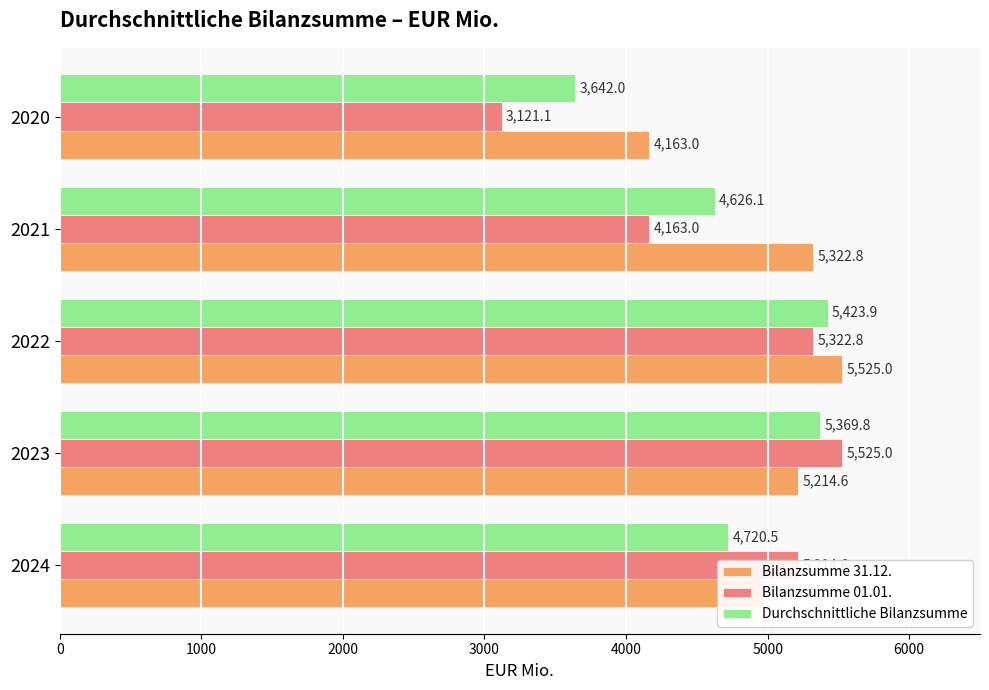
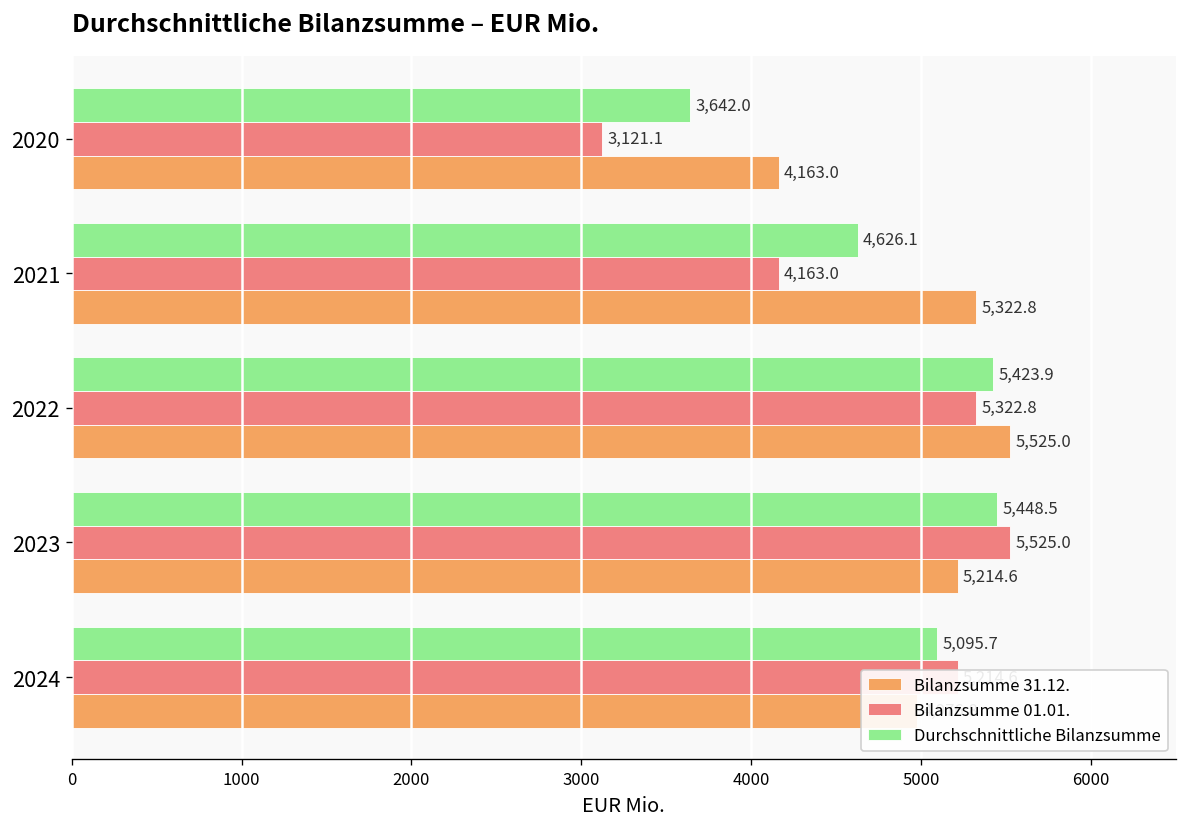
  {
    "Durchschnittliche Bilanzsumme": {
      "2020": "3,642.0",
      "2021": "4,626.1",
      "2022": "5,423.9",
-     "2023": "5,369.8",
-     "2024": "4,720.5"
+     "2023": "5,448.5",
+     "2024": "5,095.7"
    }
  }
